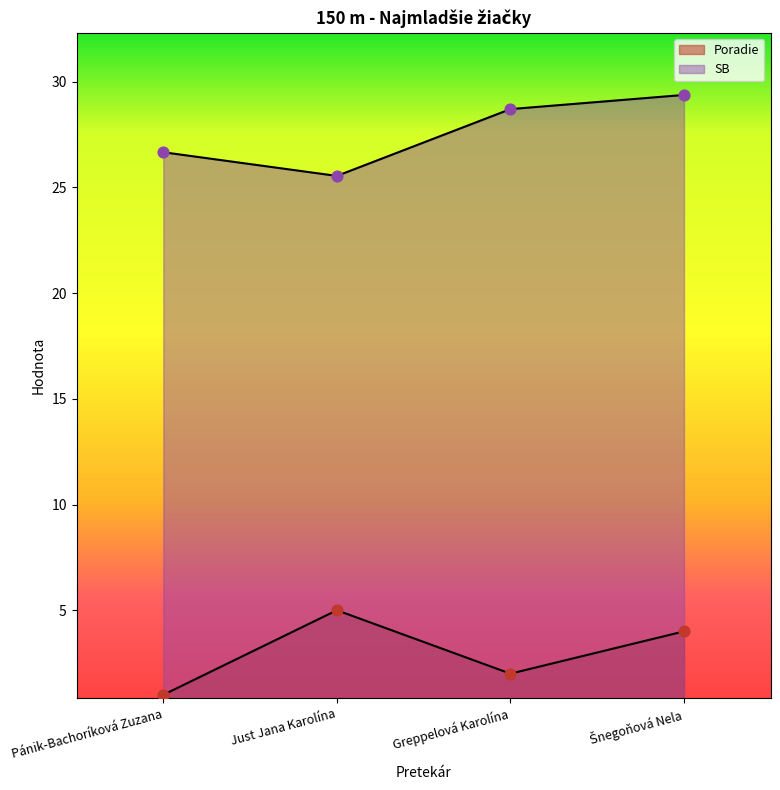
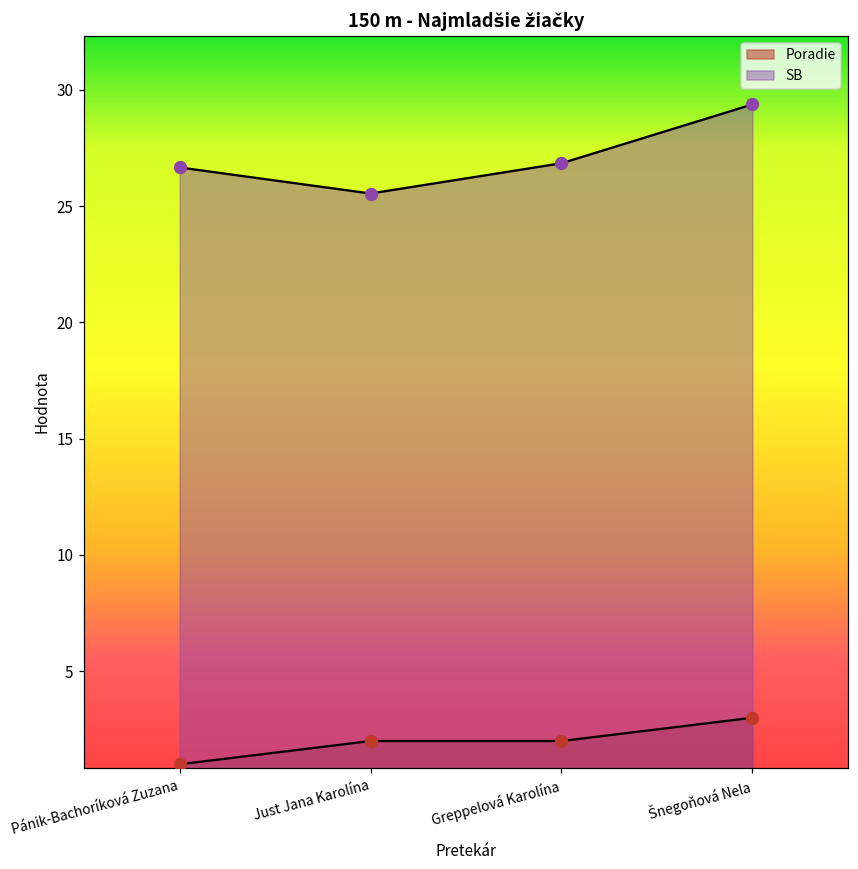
  {
    "Poradie": {
      "Pánik-Bachoríková Zuzana": 1,
-     "Just Jana Karolína": 5,
+     "Just Jana Karolína": 2,
      "Greppelová Karolína": 2,
-     "Šnegoňová Nela": 4
+     "Šnegoňová Nela": 3
    },
    "SB": {
      "Pánik-Bachoríková Zuzana": 26.7,
      "Just Jana Karolína": 25.5,
-     "Greppelová Karolína": 28.7,
+     "Greppelová Karolína": 26.8,
      "Šnegoňová Nela": 29.4
    }
  }
